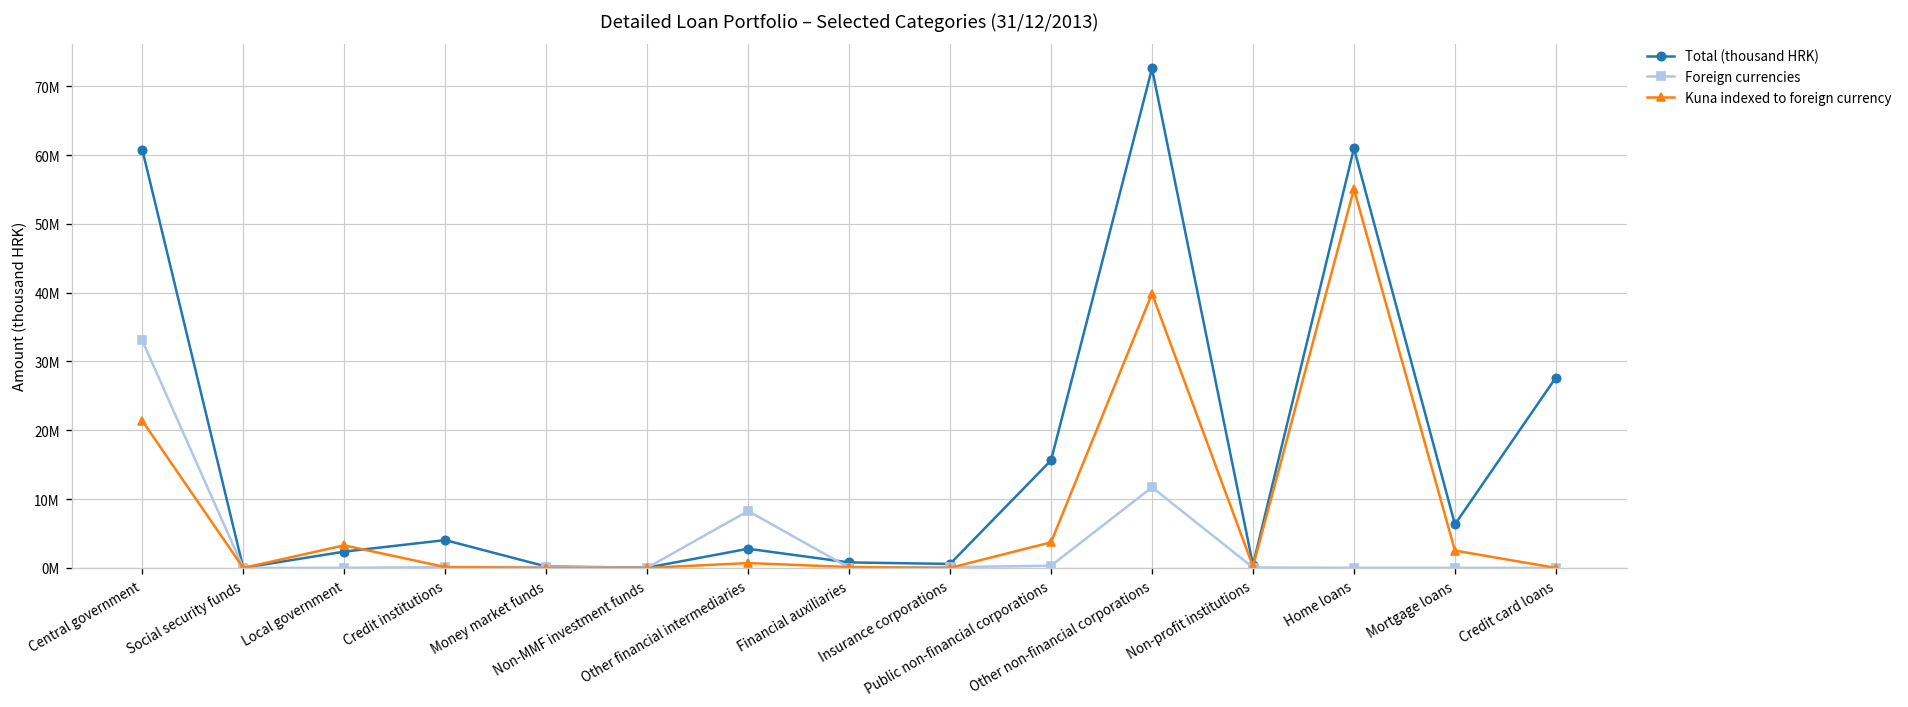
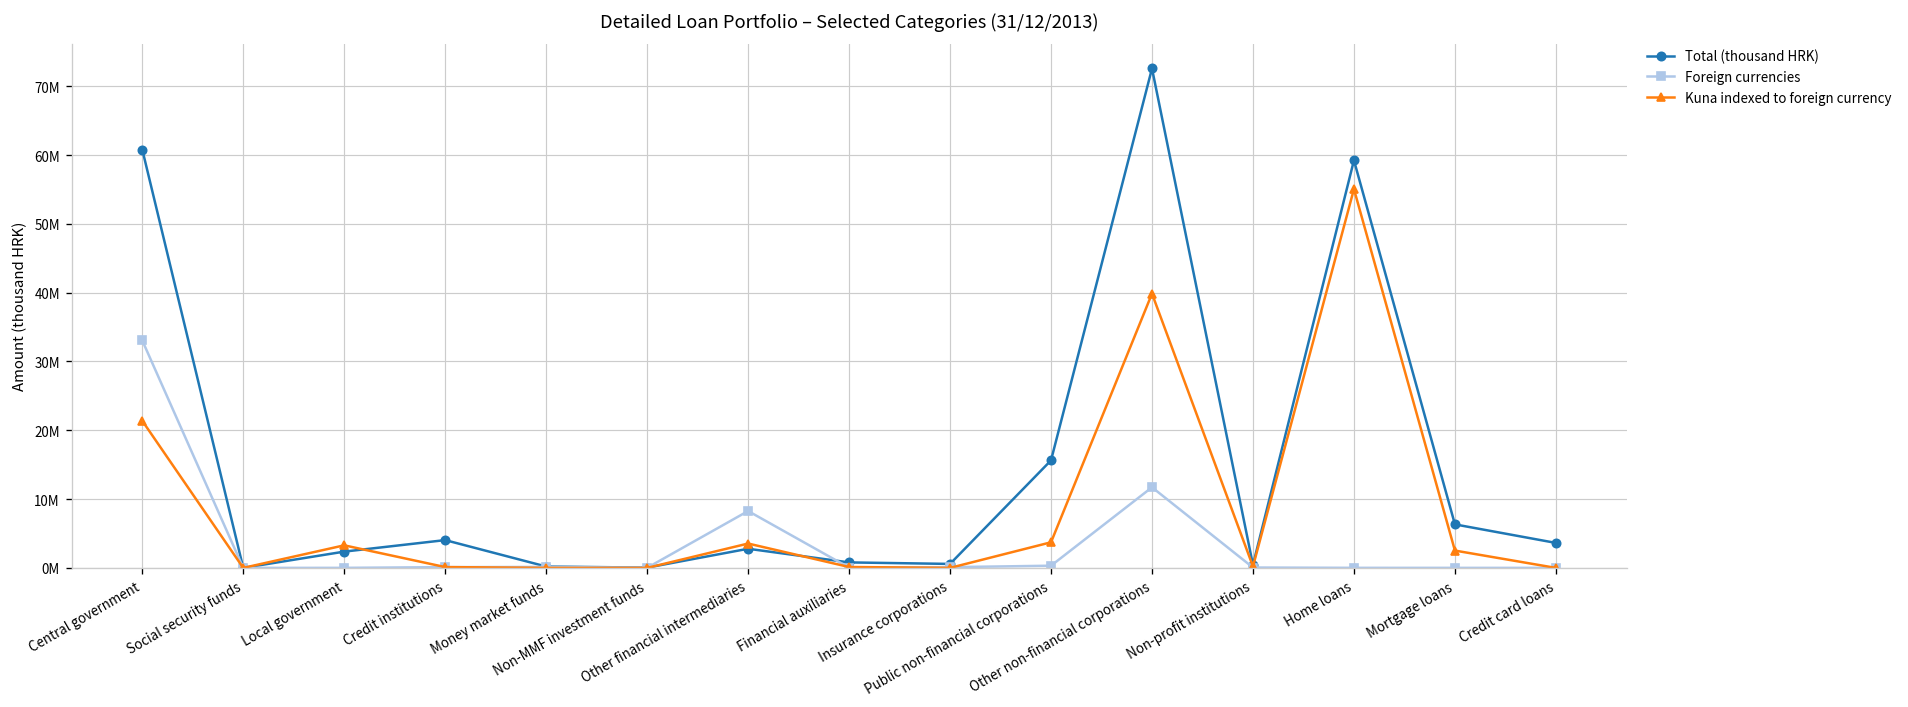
  {
    "Total (thousand HRK)": {
      "Central government": 61000000,
      "Local government": 2000000,
      "Credit institutions": 4000000,
      "Other financial intermediaries": 3000000,
      "Financial auxiliaries": 1000000,
      "Insurance corporations": 1000000,
      "Public non-financial corporations": 16000000,
      "Other non-financial corporations": 73000000,
-     "Home loans": 61000000,
+     "Home loans": 59000000,
      "Mortgage loans": 6000000,
-     "Credit card loans": 28000000
+     "Credit card loans": 4000000
    },
    "Foreign currencies": {
      "Central government": 33000000,
      "Local government": 0,
      "Other financial intermediaries": 8000000,
      "Public non-financial corporations": 0,
      "Other non-financial corporations": 12000000,
      "Home loans": 0,
      "Mortgage loans": 0
    },
    "Kuna indexed to foreign currency": {
      "Central government": 21000000,
      "Local government": 3000000,
-     "Other financial intermediaries": 1000000,
+     "Other financial intermediaries": 4000000,
      "Public non-financial corporations": 4000000,
      "Other non-financial corporations": 40000000,
      "Home loans": 55000000,
      "Mortgage loans": 3000000
    }
  }
